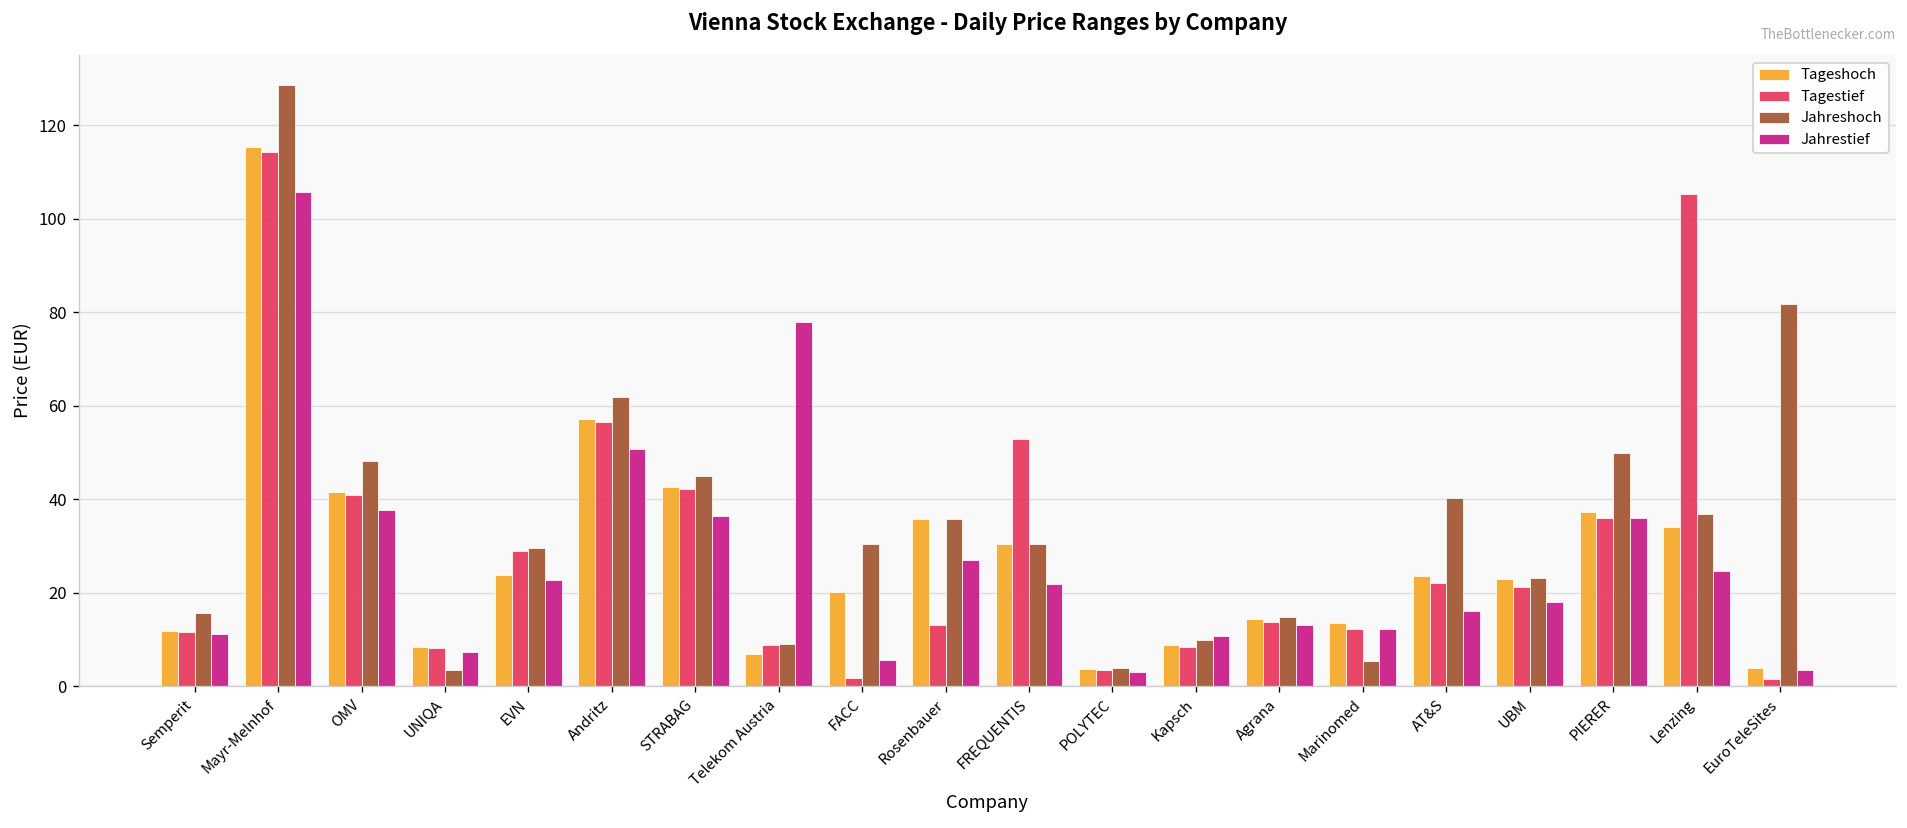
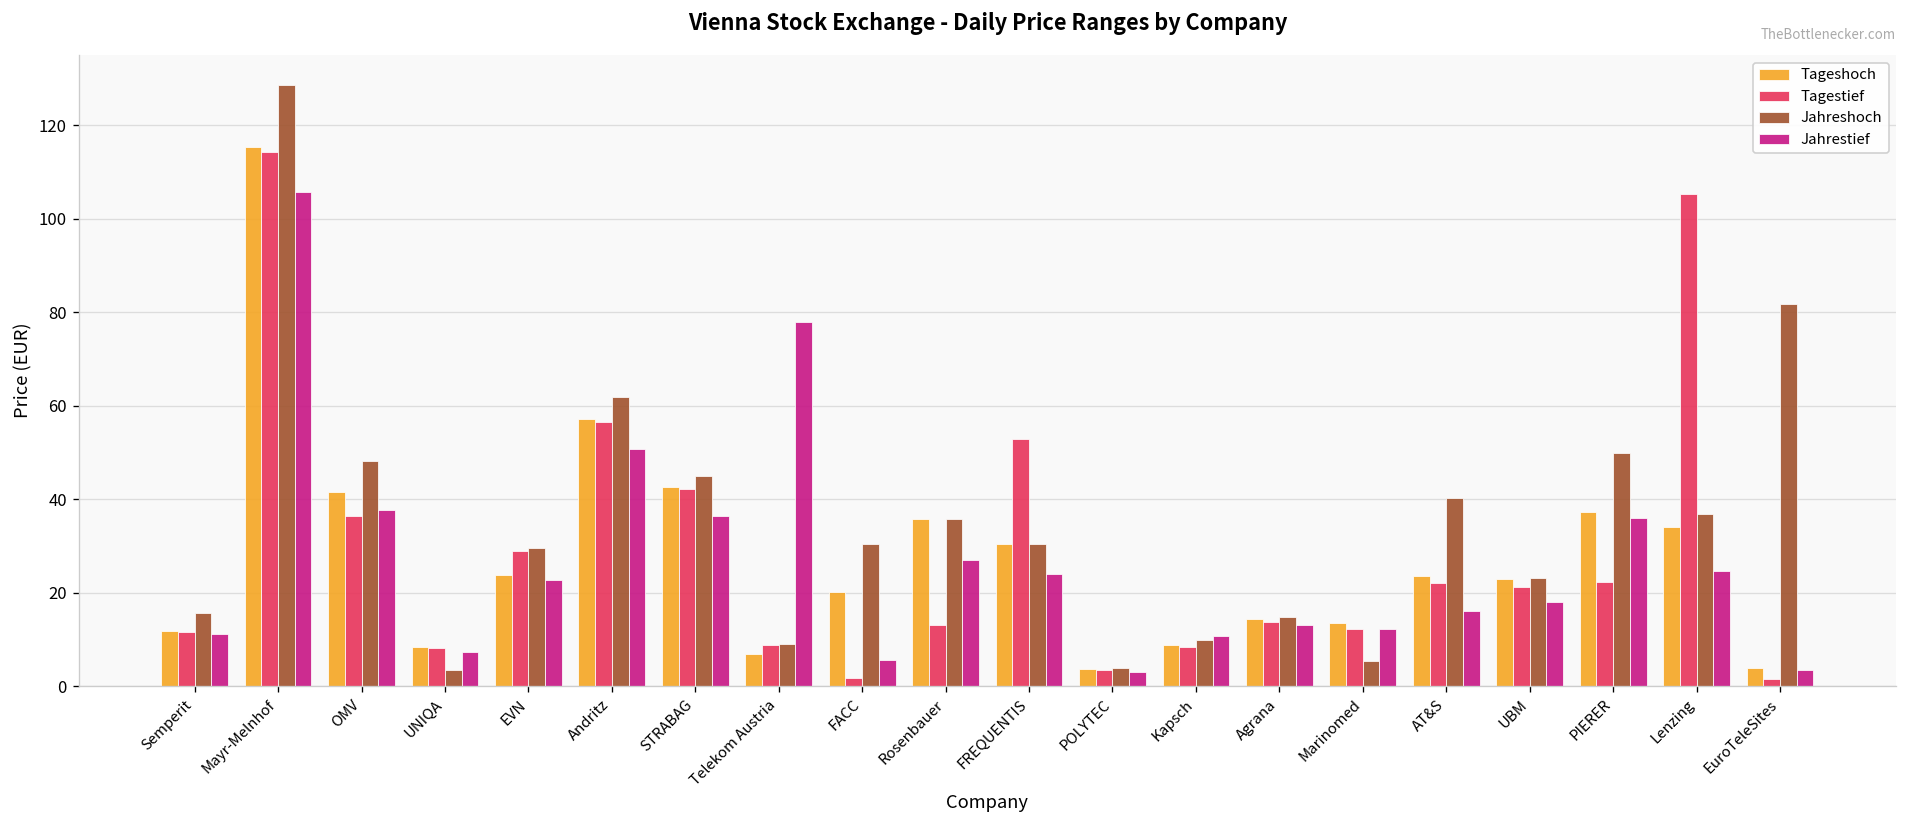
  {
    "Tageshoch": {
      "Semperit": 12,
      "Mayr-Melnhof": 115,
      "OMV": 41,
      "UNIQA": 8,
      "EVN": 24,
      "Andritz": 57,
      "STRABAG": 43,
      "Telekom Austria": 7,
      "FACC": 20,
      "Rosenbauer": 36,
      "FREQUENTIS": 30,
      "POLYTEC": 4,
      "Kapsch": 9,
      "Agrana": 14,
      "Marinomed": 14,
      "AT&S": 23,
      "UBM": 23,
      "PIERER": 37,
      "Lenzing": 34,
      "EuroTeleSites": 4
    },
    "Tagestief": {
      "Semperit": 12,
      "Mayr-Melnhof": 114,
-     "OMV": 41,
+     "OMV": 36,
      "UNIQA": 8,
      "EVN": 29,
      "Andritz": 57,
      "STRABAG": 42,
      "Telekom Austria": 9,
      "FACC": 2,
      "Rosenbauer": 13,
      "FREQUENTIS": 53,
      "POLYTEC": 3,
      "Kapsch": 8,
      "Agrana": 14,
      "Marinomed": 12,
      "AT&S": 22,
      "UBM": 21,
-     "PIERER": 36,
+     "PIERER": 22,
      "Lenzing": 105,
      "EuroTeleSites": 2
    },
    "Jahreshoch": {
      "Semperit": 16,
      "Mayr-Melnhof": 129,
      "OMV": 48,
      "UNIQA": 3,
      "EVN": 29,
      "Andritz": 62,
      "STRABAG": 45,
      "Telekom Austria": 9,
      "FACC": 31,
      "Rosenbauer": 36,
      "FREQUENTIS": 30,
      "POLYTEC": 4,
      "Kapsch": 10,
      "Agrana": 15,
      "Marinomed": 5,
      "AT&S": 40,
      "UBM": 23,
      "PIERER": 50,
      "Lenzing": 37,
      "EuroTeleSites": 82
    },
    "Jahrestief": {
      "Semperit": 11,
      "Mayr-Melnhof": 106,
      "OMV": 38,
      "UNIQA": 7,
      "EVN": 23,
      "Andritz": 51,
      "STRABAG": 36,
      "Telekom Austria": 78,
      "FACC": 6,
      "Rosenbauer": 27,
-     "FREQUENTIS": 22,
+     "FREQUENTIS": 24,
      "POLYTEC": 3,
      "Kapsch": 11,
      "Agrana": 13,
      "Marinomed": 12,
      "AT&S": 16,
      "UBM": 18,
      "PIERER": 36,
      "Lenzing": 25,
      "EuroTeleSites": 3
    }
  }
